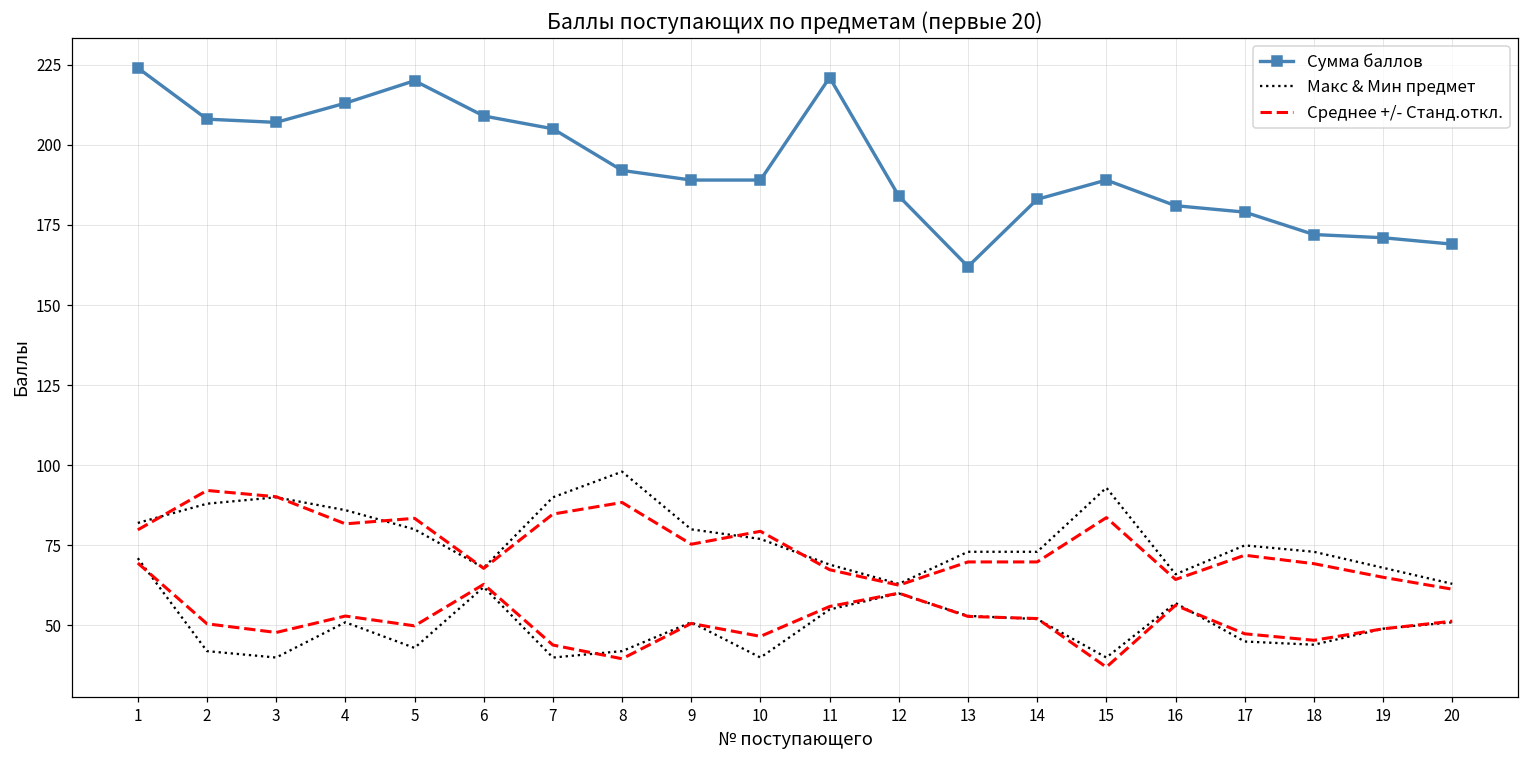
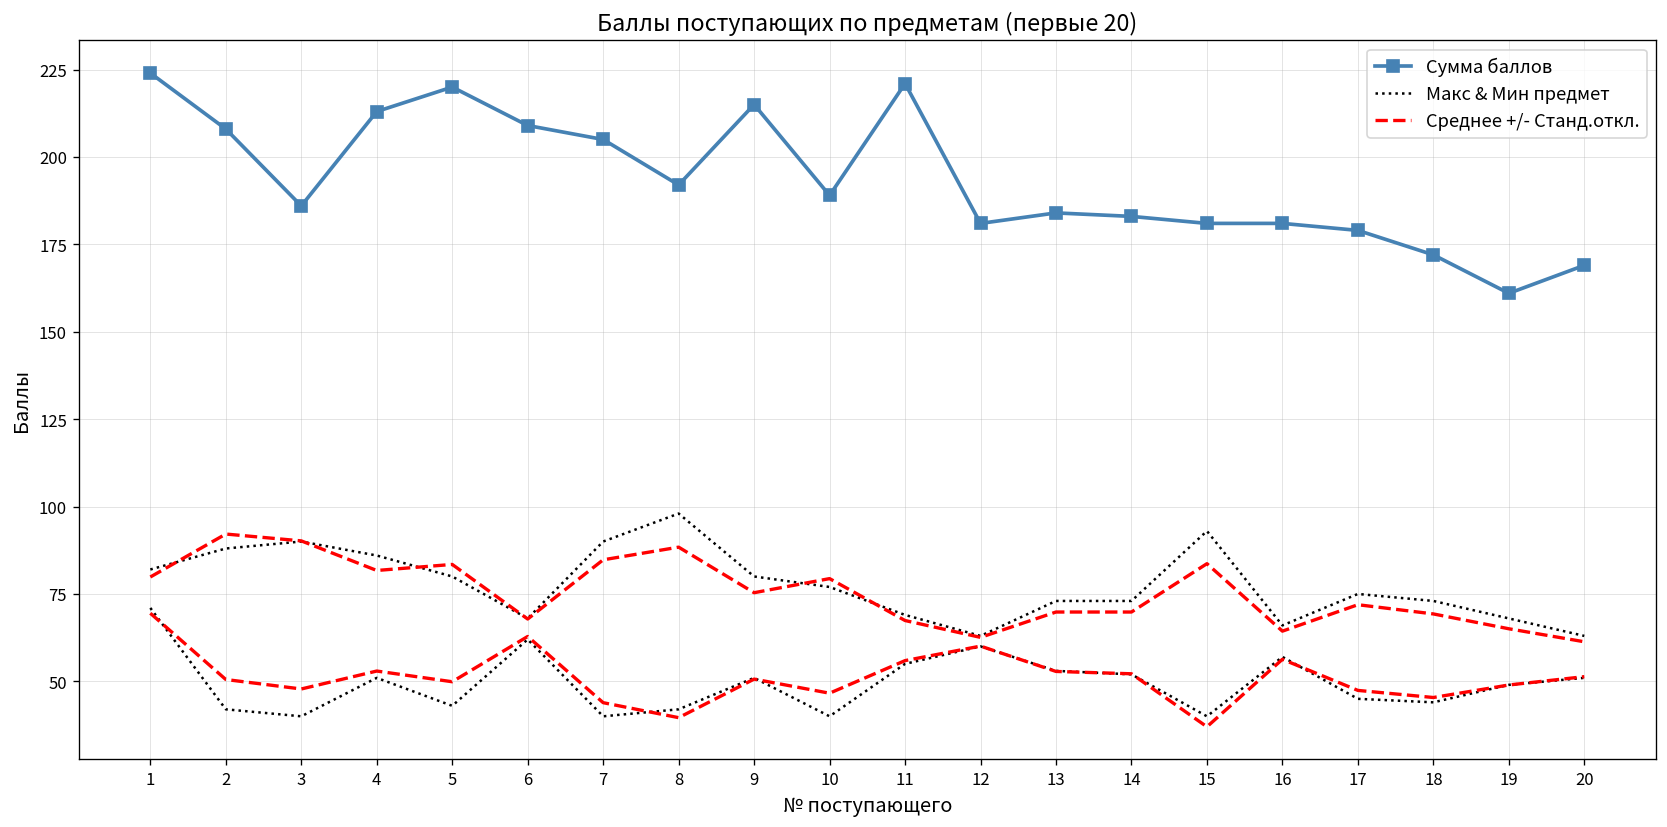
  {
    "Сумма баллов": {
      "1": 224,
      "2": 208,
-     "3": 207,
+     "3": 186,
      "4": 213,
      "5": 220,
      "6": 209,
      "7": 205,
      "8": 192,
-     "9": 189,
+     "9": 215,
      "10": 189,
      "11": 221,
-     "12": 184,
-     "13": 162,
+     "12": 181,
+     "13": 184,
      "14": 183,
-     "15": 189,
+     "15": 181,
      "16": 181,
      "17": 179,
      "18": 172,
-     "19": 171,
+     "19": 161,
      "20": 169
    }
  }
